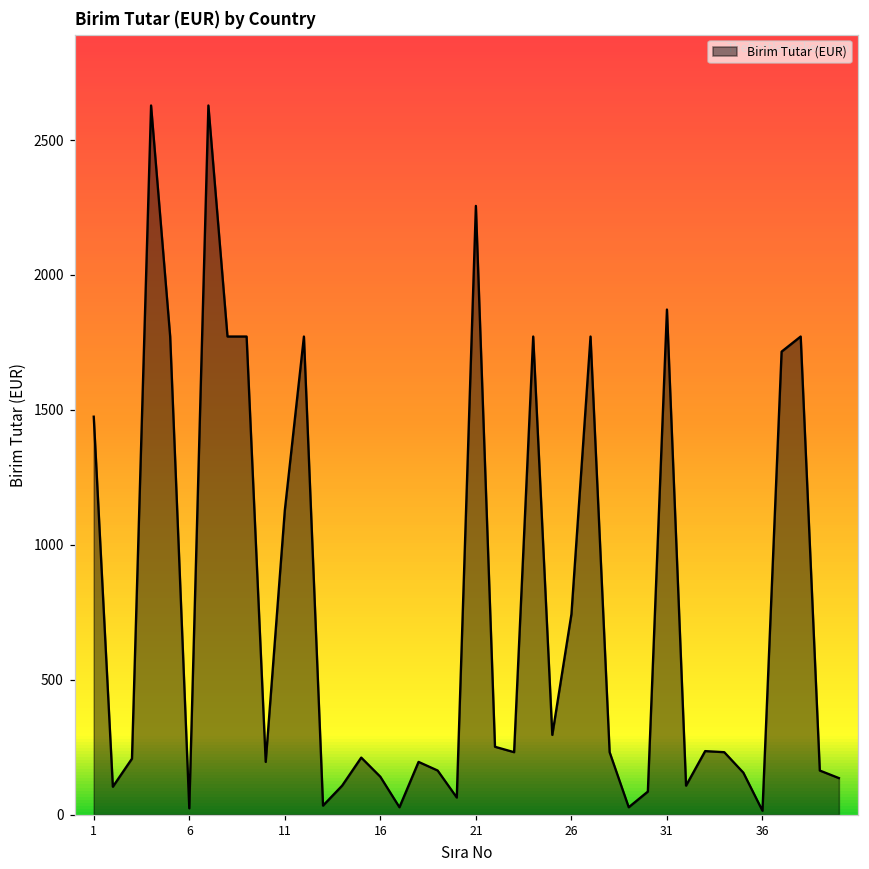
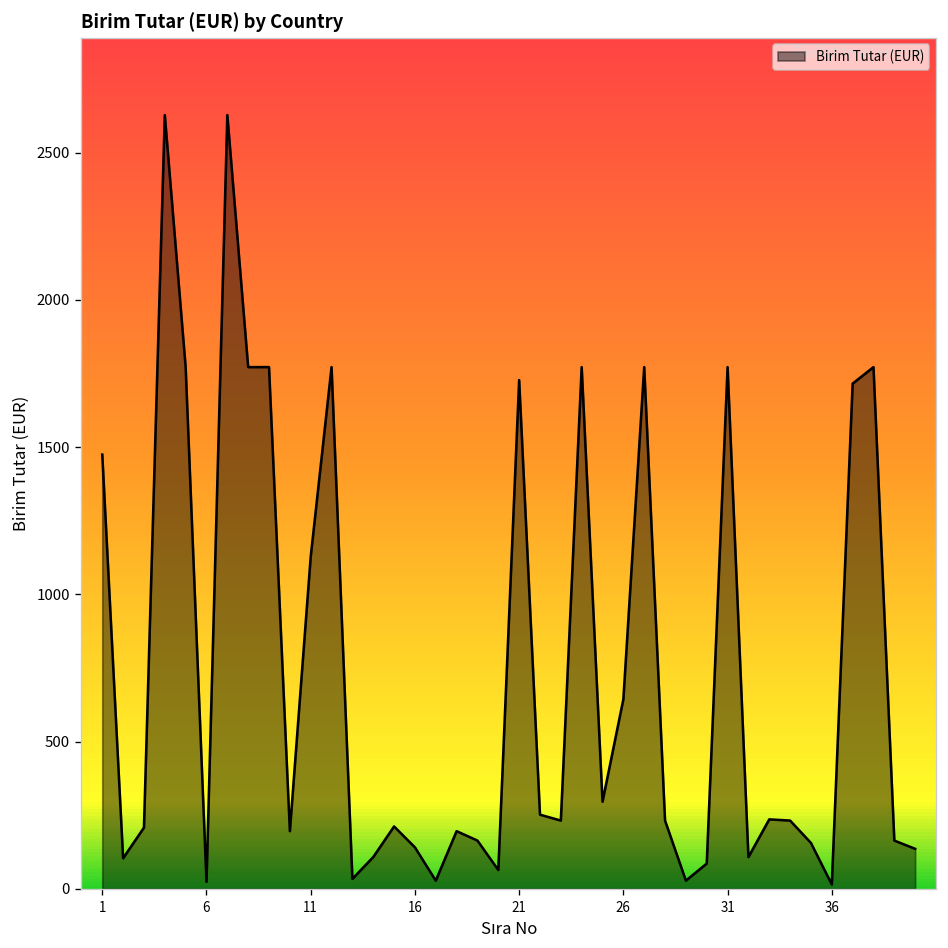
  {
    "1": 1480,
    "6": 20,
    "11": 1130,
    "16": 140,
-   "21": 2260,
-   "26": 740,
-   "31": 1870,
+   "21": 1730,
+   "26": 640,
+   "31": 1770,
    "36": 20
  }
